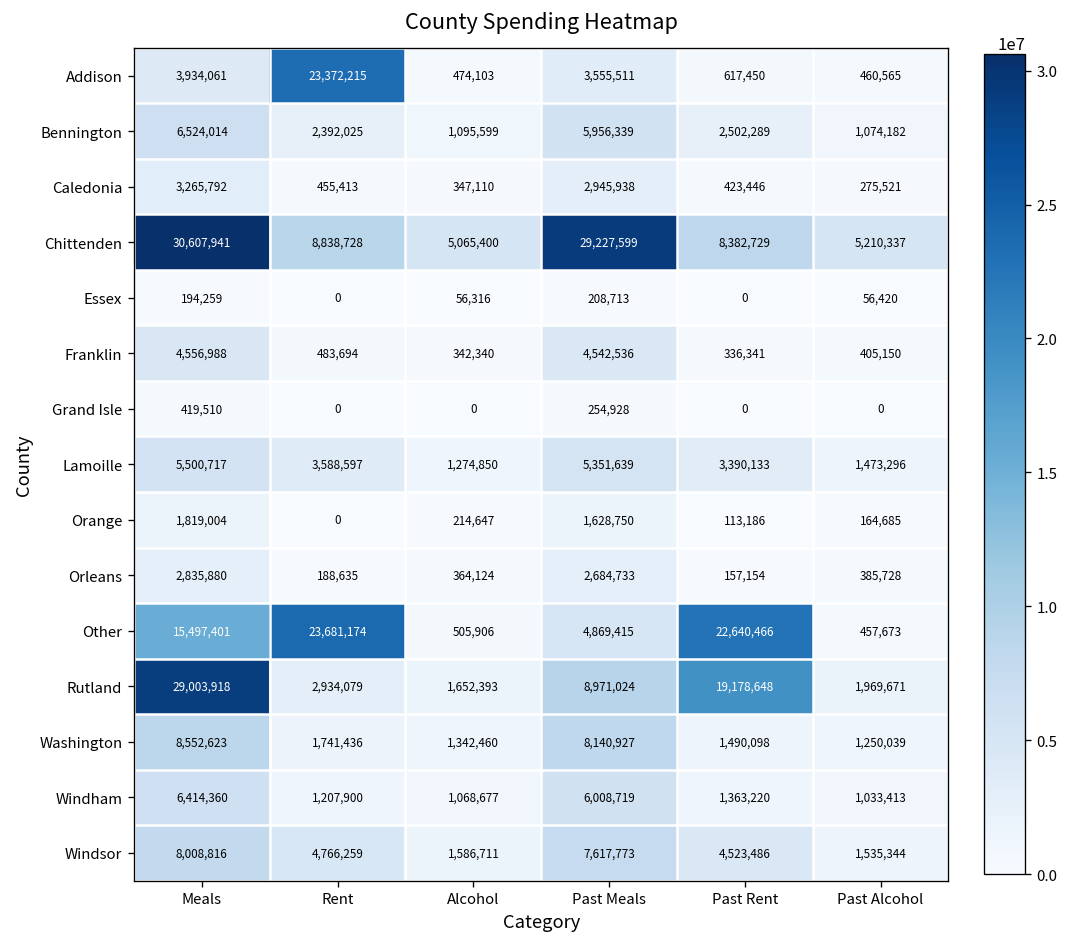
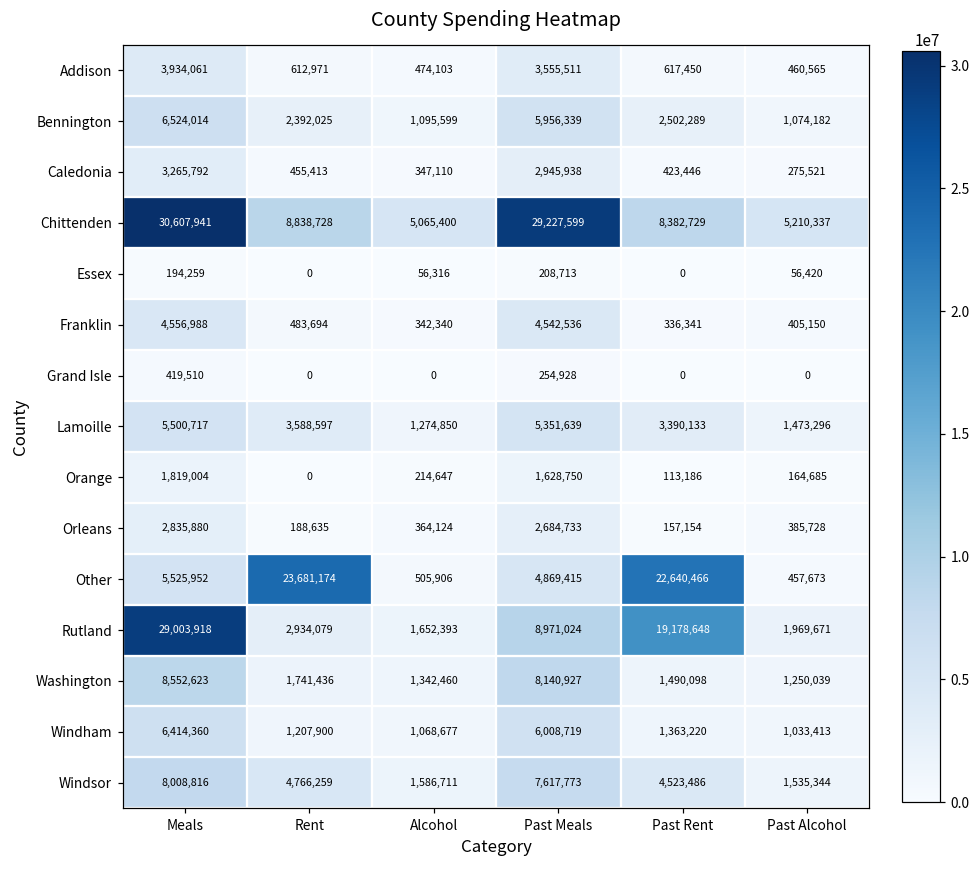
  {
    "Addison": {
      "Meals": "3,934,061",
-     "Rent": "23,372,215",
+     "Rent": "612,971",
      "Alcohol": "474,103",
      "Past Meals": "3,555,511",
      "Past Rent": "617,450",
      "Past Alcohol": "460,565"
    },
    "Bennington": {
      "Meals": "6,524,014",
      "Rent": "2,392,025",
      "Alcohol": "1,095,599",
      "Past Meals": "5,956,339",
      "Past Rent": "2,502,289",
      "Past Alcohol": "1,074,182"
    },
    "Caledonia": {
      "Meals": "3,265,792",
      "Rent": "455,413",
      "Alcohol": "347,110",
      "Past Meals": "2,945,938",
      "Past Rent": "423,446",
      "Past Alcohol": "275,521"
    },
    "Chittenden": {
      "Meals": "30,607,941",
      "Rent": "8,838,728",
      "Alcohol": "5,065,400",
      "Past Meals": "29,227,599",
      "Past Rent": "8,382,729",
      "Past Alcohol": "5,210,337"
    },
    "Essex": {
      "Meals": "194,259",
      "Rent": "0",
      "Alcohol": "56,316",
      "Past Meals": "208,713",
      "Past Rent": "0",
      "Past Alcohol": "56,420"
    },
    "Franklin": {
      "Meals": "4,556,988",
      "Rent": "483,694",
      "Alcohol": "342,340",
      "Past Meals": "4,542,536",
      "Past Rent": "336,341",
      "Past Alcohol": "405,150"
    },
    "Grand Isle": {
      "Meals": "419,510",
      "Rent": "0",
      "Alcohol": "0",
      "Past Meals": "254,928",
      "Past Rent": "0",
      "Past Alcohol": "0"
    },
    "Lamoille": {
      "Meals": "5,500,717",
      "Rent": "3,588,597",
      "Alcohol": "1,274,850",
      "Past Meals": "5,351,639",
      "Past Rent": "3,390,133",
      "Past Alcohol": "1,473,296"
    },
    "Orange": {
      "Meals": "1,819,004",
      "Rent": "0",
      "Alcohol": "214,647",
      "Past Meals": "1,628,750",
      "Past Rent": "113,186",
      "Past Alcohol": "164,685"
    },
    "Orleans": {
      "Meals": "2,835,880",
      "Rent": "188,635",
      "Alcohol": "364,124",
      "Past Meals": "2,684,733",
      "Past Rent": "157,154",
      "Past Alcohol": "385,728"
    },
    "Other": {
-     "Meals": "15,497,401",
+     "Meals": "5,525,952",
      "Rent": "23,681,174",
      "Alcohol": "505,906",
      "Past Meals": "4,869,415",
      "Past Rent": "22,640,466",
      "Past Alcohol": "457,673"
    },
    "Rutland": {
      "Meals": "29,003,918",
      "Rent": "2,934,079",
      "Alcohol": "1,652,393",
      "Past Meals": "8,971,024",
      "Past Rent": "19,178,648",
      "Past Alcohol": "1,969,671"
    },
    "Washington": {
      "Meals": "8,552,623",
      "Rent": "1,741,436",
      "Alcohol": "1,342,460",
      "Past Meals": "8,140,927",
      "Past Rent": "1,490,098",
      "Past Alcohol": "1,250,039"
    },
    "Windham": {
      "Meals": "6,414,360",
      "Rent": "1,207,900",
      "Alcohol": "1,068,677",
      "Past Meals": "6,008,719",
      "Past Rent": "1,363,220",
      "Past Alcohol": "1,033,413"
    },
    "Windsor": {
      "Meals": "8,008,816",
      "Rent": "4,766,259",
      "Alcohol": "1,586,711",
      "Past Meals": "7,617,773",
      "Past Rent": "4,523,486",
      "Past Alcohol": "1,535,344"
    }
  }
